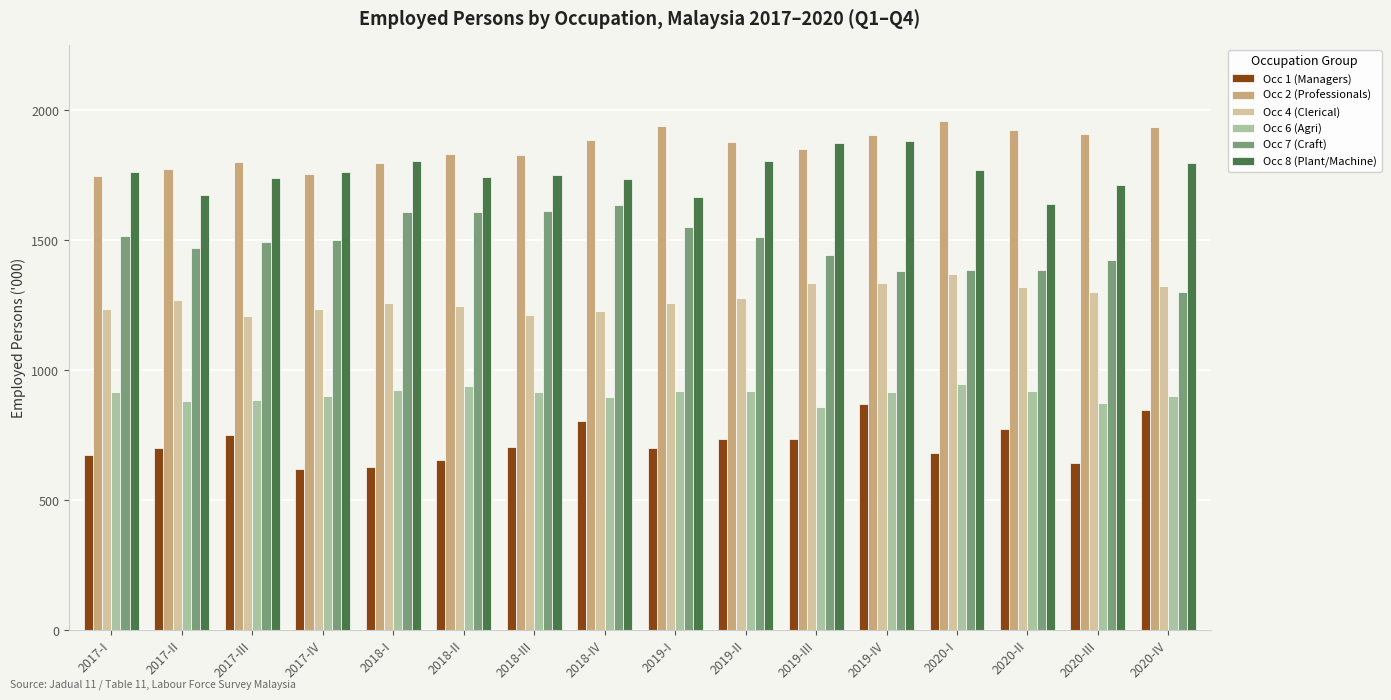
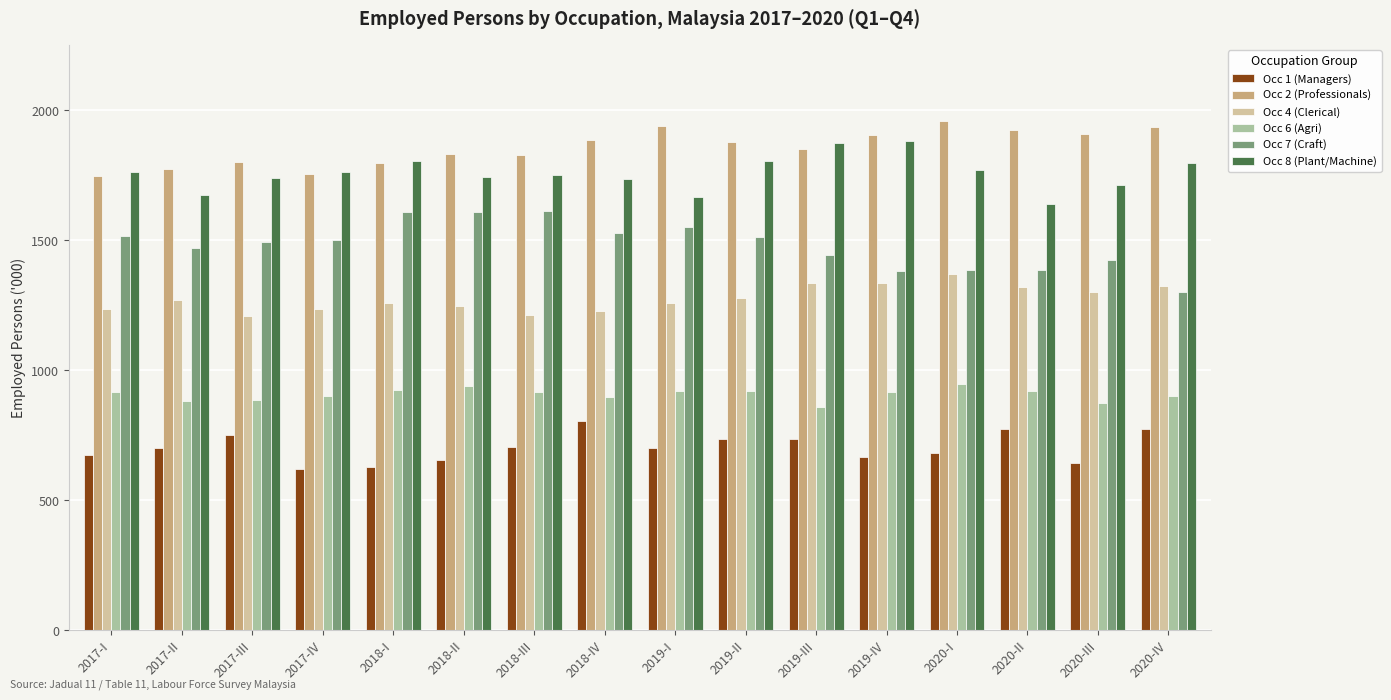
  {
    "Occ 1 (Managers)": {
      "2017-I": 670,
      "2017-II": 700,
      "2017-III": 750,
      "2017-IV": 620,
      "2018-I": 630,
      "2018-II": 650,
      "2018-III": 710,
      "2018-IV": 800,
      "2019-I": 700,
      "2019-II": 740,
      "2019-III": 740,
-     "2019-IV": 870,
+     "2019-IV": 670,
      "2020-I": 680,
      "2020-II": 770,
      "2020-III": 640,
-     "2020-IV": 850
+     "2020-IV": 770
    },
    "Occ 7 (Craft)": {
      "2017-I": 1520,
      "2017-II": 1470,
      "2017-III": 1490,
      "2017-IV": 1500,
      "2018-I": 1610,
      "2018-II": 1610,
      "2018-III": 1610,
-     "2018-IV": 1640,
+     "2018-IV": 1530,
      "2019-I": 1550,
      "2019-II": 1510,
      "2019-III": 1440,
      "2019-IV": 1380,
      "2020-I": 1390,
      "2020-II": 1380,
      "2020-III": 1430,
      "2020-IV": 1300
    },
    "Occ 8 (Plant/Machine)": {
      "2017-I": 1760,
      "2017-II": 1680,
      "2017-III": 1740,
      "2017-IV": 1760,
      "2018-I": 1810,
      "2018-II": 1740,
      "2018-III": 1750,
      "2018-IV": 1740,
      "2019-I": 1670,
      "2019-II": 1810,
      "2019-III": 1870,
      "2019-IV": 1880,
      "2020-I": 1770,
      "2020-II": 1640,
      "2020-III": 1710,
      "2020-IV": 1800
    }
  }
